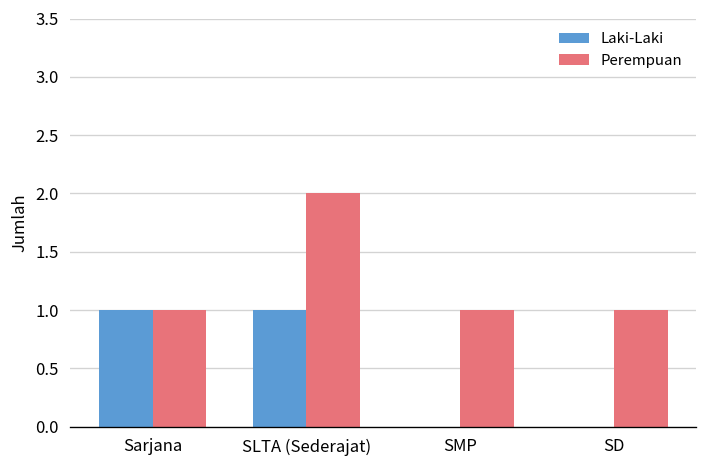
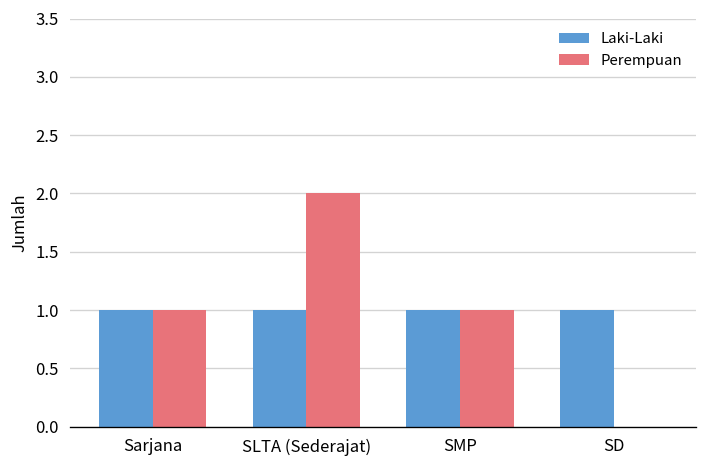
  {
    "Laki-Laki": {
      "Sarjana": 1,
      "SLTA (Sederajat)": 1,
-     "SMP": 0,
-     "SD": 0
+     "SMP": 1,
+     "SD": 1
    },
    "Perempuan": {
      "Sarjana": 1,
      "SLTA (Sederajat)": 2,
      "SMP": 1,
-     "SD": 1
+     "SD": 0
    }
  }
